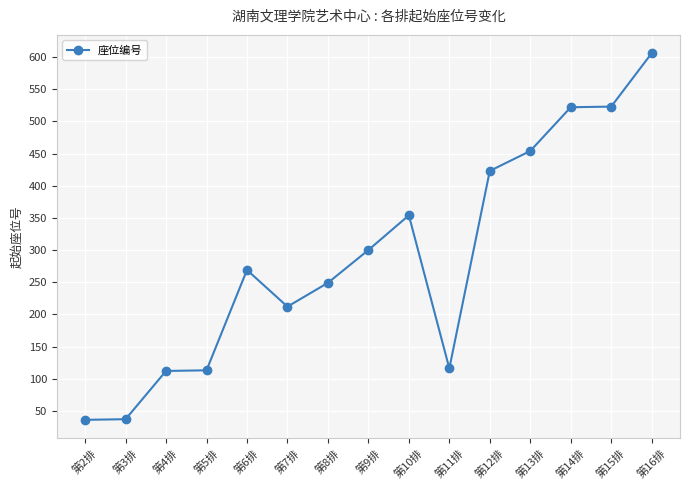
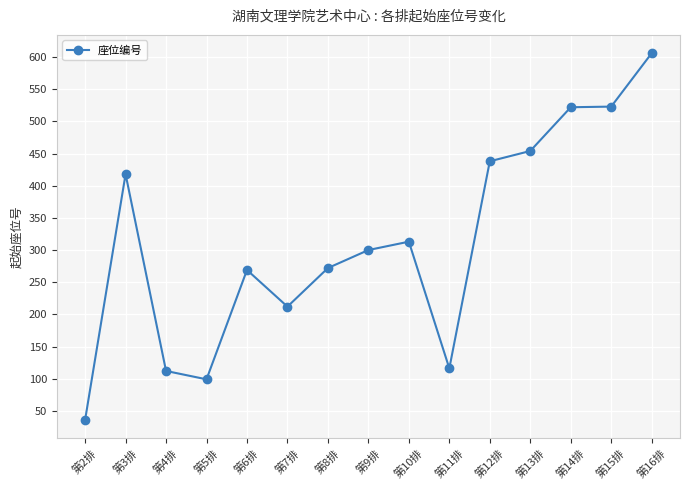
  {
    "第2排": 40,
-   "第3排": 40,
+   "第3排": 420,
    "第4排": 110,
-   "第5排": 110,
+   "第5排": 100,
    "第6排": 270,
    "第7排": 210,
-   "第8排": 250,
+   "第8排": 270,
    "第9排": 300,
-   "第10排": 350,
+   "第10排": 310,
    "第11排": 120,
-   "第12排": 420,
+   "第12排": 440,
    "第13排": 450,
    "第14排": 520,
    "第15排": 520,
    "第16排": 610
  }
